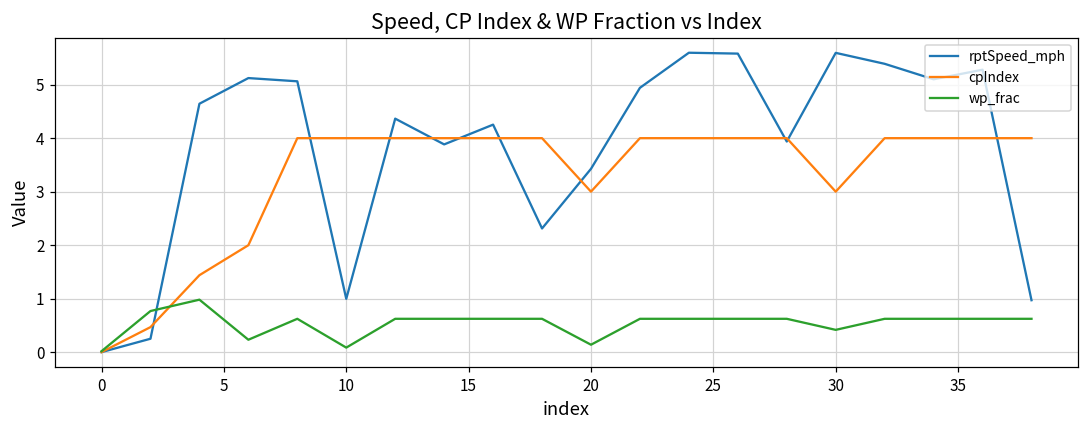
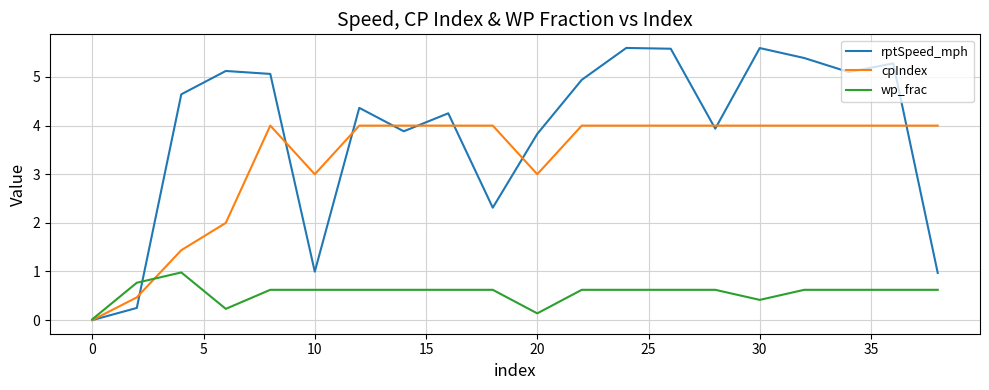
  {
    "rptSpeed_mph": {
      "10": 1.0,
-     "20": 3.4,
+     "20": 3.8,
      "30": 5.6
    },
    "cpIndex": {
-     "10": 4,
+     "10": 3,
      "20": 3,
-     "30": 3
+     "30": 4
    },
    "wp_frac": {
-     "10": 0.1,
+     "10": 0.6,
      "20": 0.1,
      "30": 0.4
    }
  }
